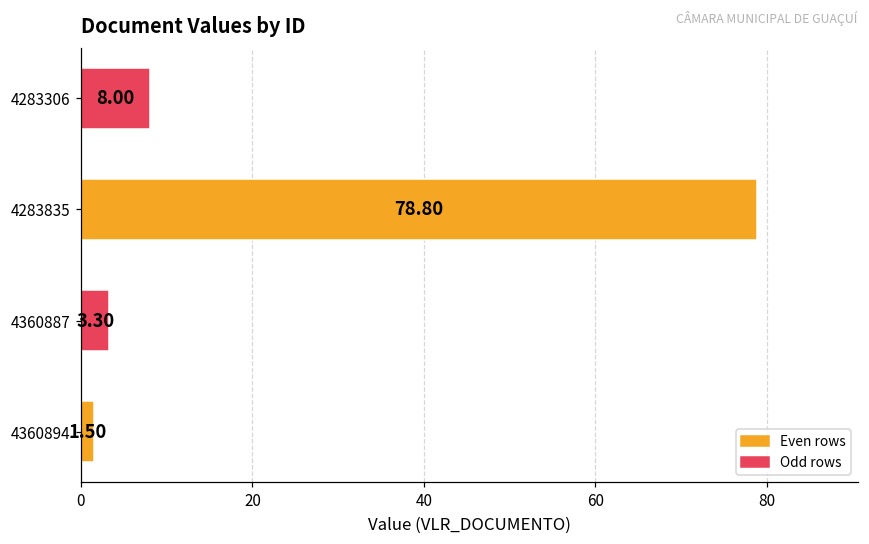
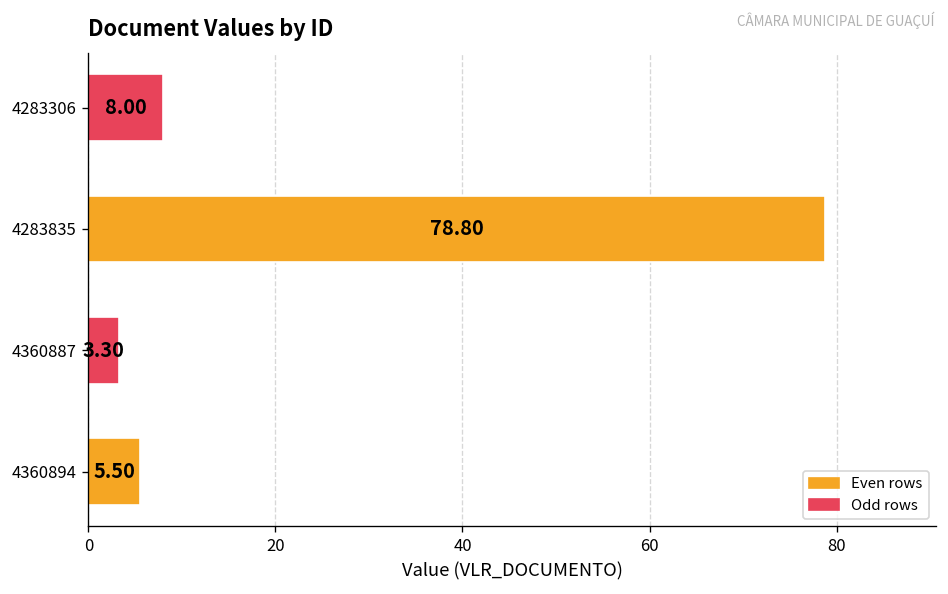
  {
    "4283306": 8.00,
    "4283835": 78.80,
    "4360887": 3.30,
-   "4360894": 1.50
+   "4360894": 5.50
  }
